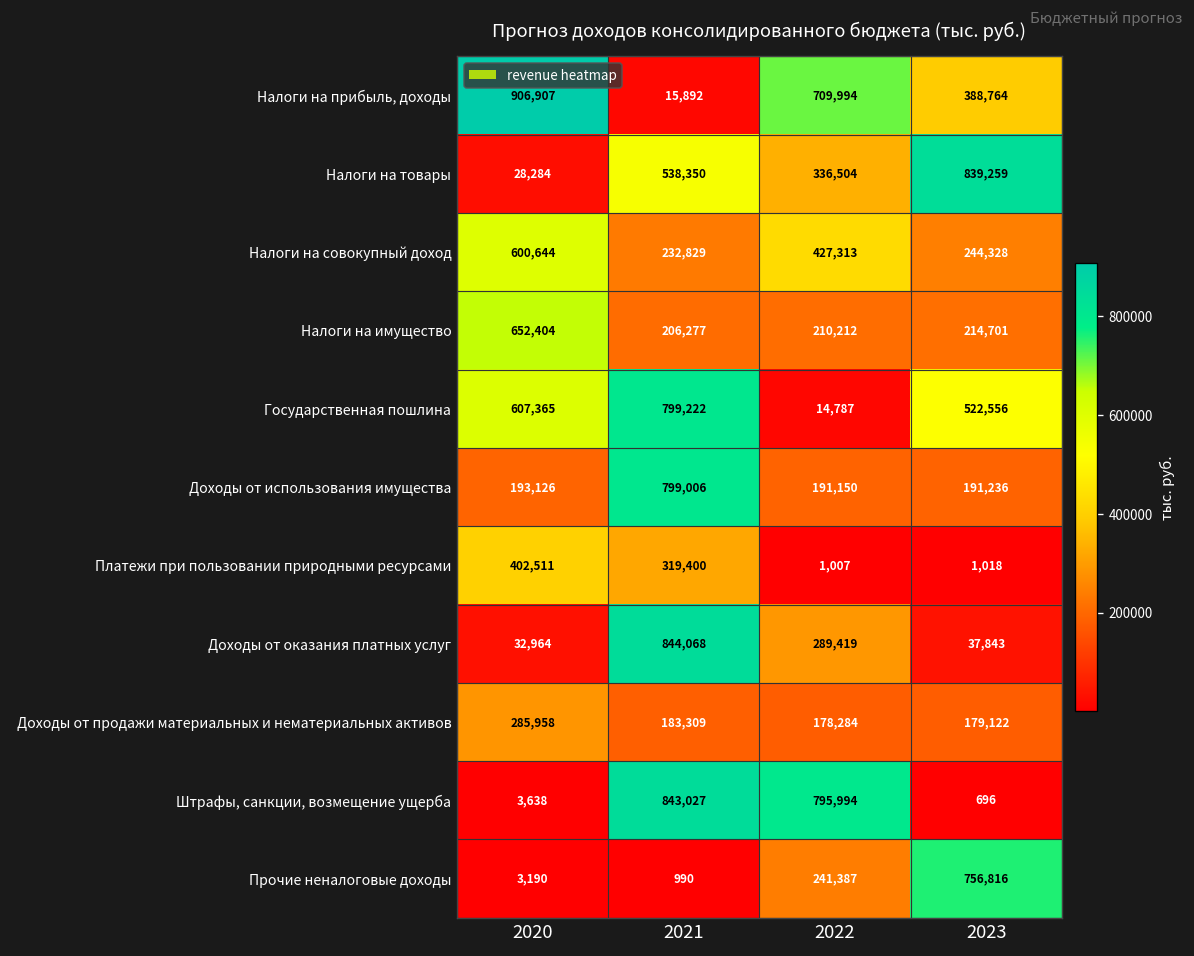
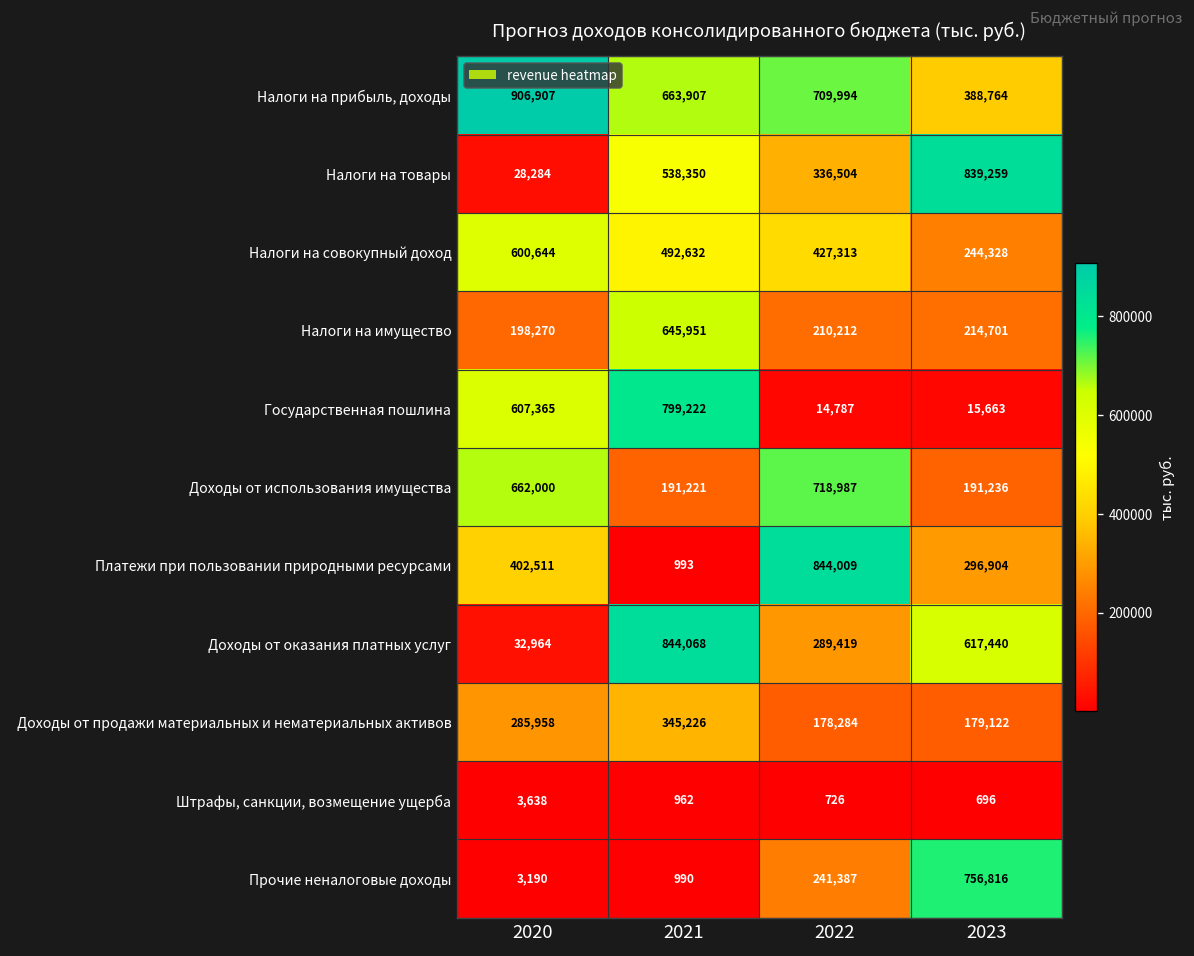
  {
    "Налоги на прибыль, доходы": {
      "2020": "906,907",
-     "2021": "15,892",
+     "2021": "663,907",
      "2022": "709,994",
      "2023": "388,764"
    },
    "Налоги на товары": {
      "2020": "28,284",
      "2021": "538,350",
      "2022": "336,504",
      "2023": "839,259"
    },
    "Налоги на совокупный доход": {
      "2020": "600,644",
-     "2021": "232,829",
+     "2021": "492,632",
      "2022": "427,313",
      "2023": "244,328"
    },
    "Налоги на имущество": {
-     "2020": "652,404",
-     "2021": "206,277",
+     "2020": "198,270",
+     "2021": "645,951",
      "2022": "210,212",
      "2023": "214,701"
    },
    "Государственная пошлина": {
      "2020": "607,365",
      "2021": "799,222",
      "2022": "14,787",
-     "2023": "522,556"
+     "2023": "15,663"
    },
    "Доходы от использования имущества": {
-     "2020": "193,126",
-     "2021": "799,006",
-     "2022": "191,150",
+     "2020": "662,000",
+     "2021": "191,221",
+     "2022": "718,987",
      "2023": "191,236"
    },
    "Платежи при пользовании природными ресурсами": {
      "2020": "402,511",
-     "2021": "319,400",
-     "2022": "1,007",
-     "2023": "1,018"
+     "2021": "993",
+     "2022": "844,009",
+     "2023": "296,904"
    },
    "Доходы от оказания платных услуг": {
      "2020": "32,964",
      "2021": "844,068",
      "2022": "289,419",
-     "2023": "37,843"
+     "2023": "617,440"
    },
    "Доходы от продажи материальных и нематериальных активов": {
      "2020": "285,958",
-     "2021": "183,309",
+     "2021": "345,226",
      "2022": "178,284",
      "2023": "179,122"
    },
    "Штрафы, санкции, возмещение ущерба": {
      "2020": "3,638",
-     "2021": "843,027",
-     "2022": "795,994",
+     "2021": "962",
+     "2022": "726",
      "2023": "696"
    },
    "Прочие неналоговые доходы": {
      "2020": "3,190",
      "2021": "990",
      "2022": "241,387",
      "2023": "756,816"
    }
  }
